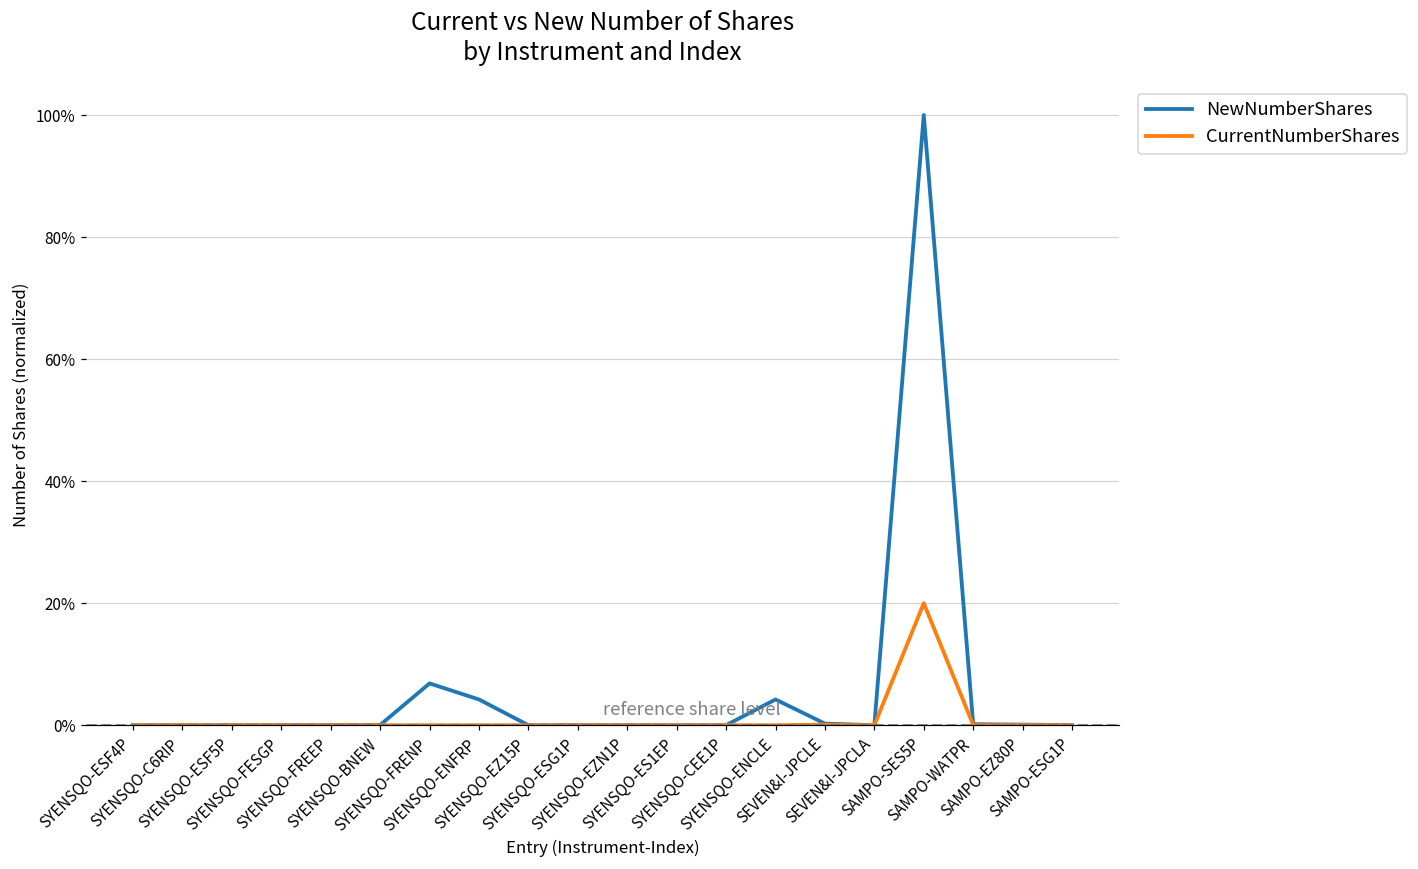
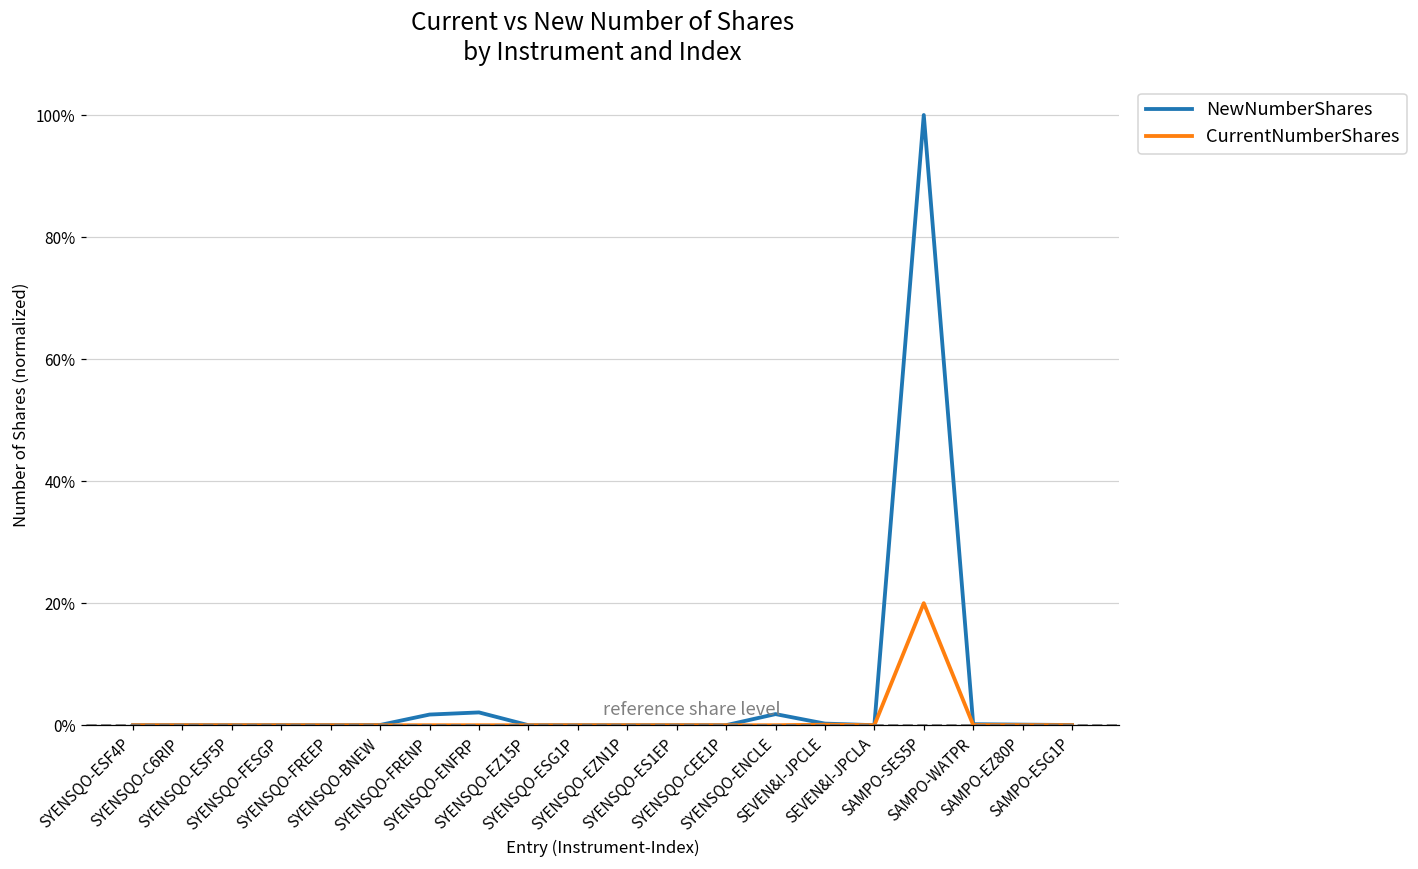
  {
    "NewNumberShares": {
-     "SYENSQO-FRENP": "7%",
-     "SYENSQO-ENFRP": "4%",
-     "SYENSQO-ENCLE": "4%",
+     "SYENSQO-FRENP": "2%",
+     "SYENSQO-ENFRP": "2%",
+     "SYENSQO-ENCLE": "2%",
      "SAMPO-SES5P": "100%"
    },
    "CurrentNumberShares": {
      "SYENSQO-FRENP": "0%",
      "SYENSQO-ENFRP": "0%",
      "SYENSQO-ENCLE": "0%",
      "SAMPO-SES5P": "20%"
    }
  }
